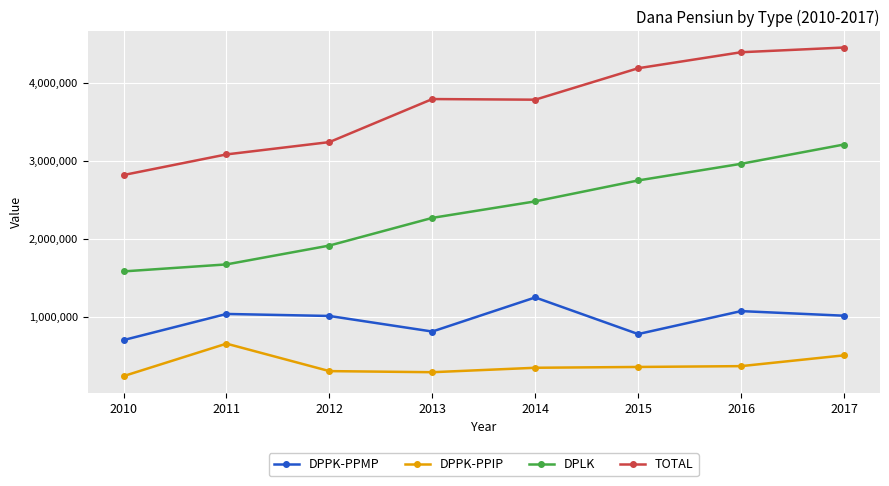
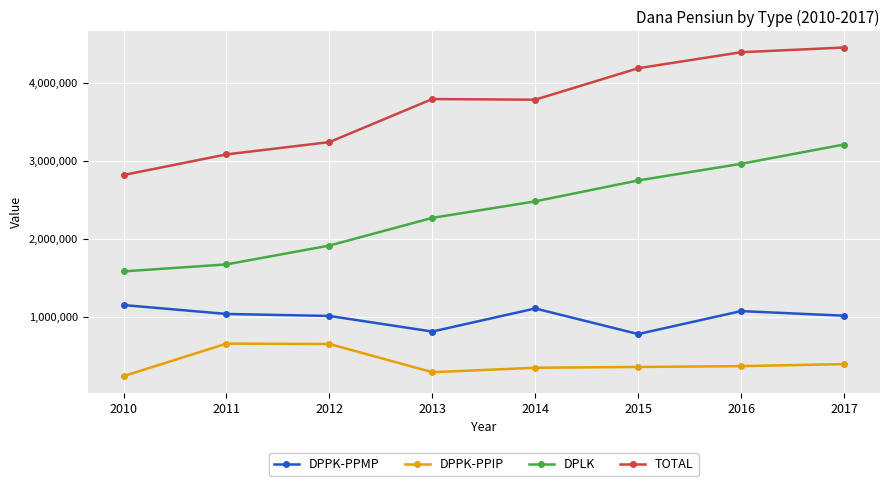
  {
    "DPPK-PPMP": {
-     "2010": "700,000",
+     "2010": "1,100,000",
      "2011": "1,000,000",
      "2012": "1,000,000",
      "2013": "800,000",
-     "2014": "1,200,000",
+     "2014": "1,100,000",
      "2015": "800,000",
      "2016": "1,100,000",
      "2017": "1,000,000"
    },
    "DPPK-PPIP": {
      "2010": "200,000",
      "2011": "700,000",
-     "2012": "300,000",
+     "2012": "600,000",
      "2013": "300,000",
      "2014": "300,000",
      "2015": "400,000",
      "2016": "400,000",
-     "2017": "500,000"
+     "2017": "400,000"
    },
    "DPLK": {
      "2010": "1,600,000",
      "2011": "1,700,000",
      "2012": "1,900,000",
      "2013": "2,300,000",
      "2014": "2,500,000",
      "2015": "2,700,000",
      "2016": "3,000,000",
      "2017": "3,200,000"
    },
    "TOTAL": {
      "2010": "2,800,000",
      "2011": "3,100,000",
      "2012": "3,200,000",
      "2013": "3,800,000",
      "2014": "3,800,000",
      "2015": "4,200,000",
      "2016": "4,400,000",
      "2017": "4,500,000"
    }
  }
